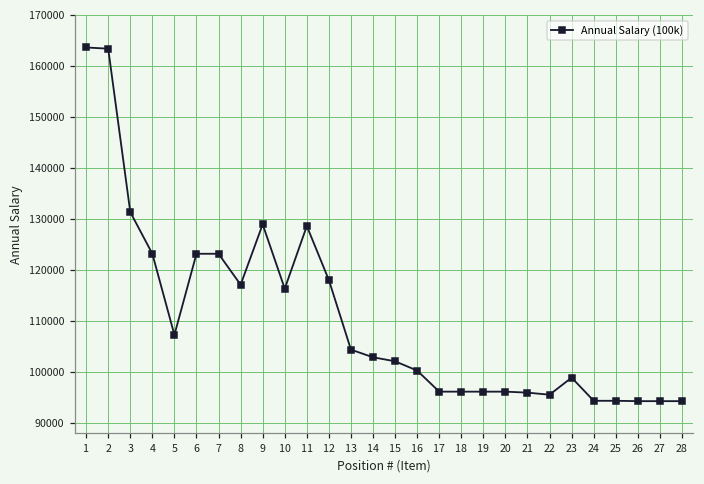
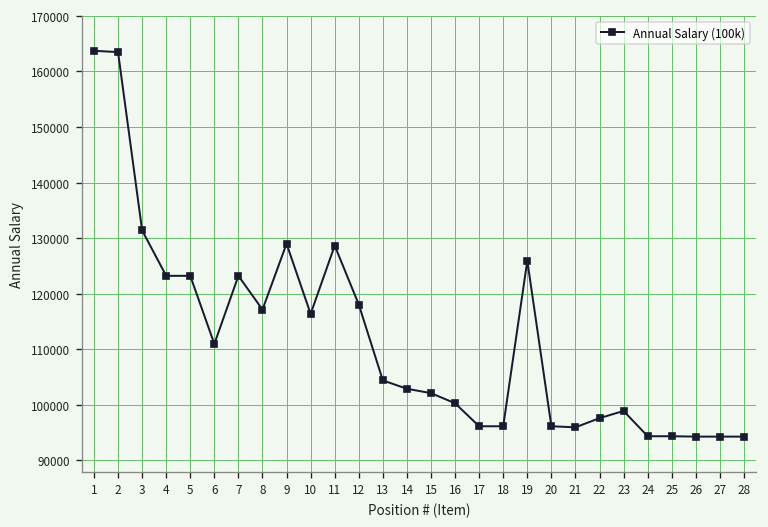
  {
    "1": 164000,
    "2": 163000,
    "3": 131000,
    "4": 123000,
-   "5": 107000,
-   "6": 123000,
+   "5": 123000,
+   "6": 111000,
    "7": 123000,
    "8": 117000,
    "9": 129000,
    "10": 116000,
    "11": 129000,
    "12": 118000,
    "13": 104000,
    "14": 103000,
    "15": 102000,
    "16": 100000,
    "17": 96000,
    "18": 96000,
-   "19": 96000,
+   "19": 126000,
    "20": 96000,
    "21": 96000,
-   "22": 96000,
+   "22": 98000,
    "23": 99000,
    "24": 94000,
    "25": 94000,
    "26": 94000,
    "27": 94000,
    "28": 94000
  }
